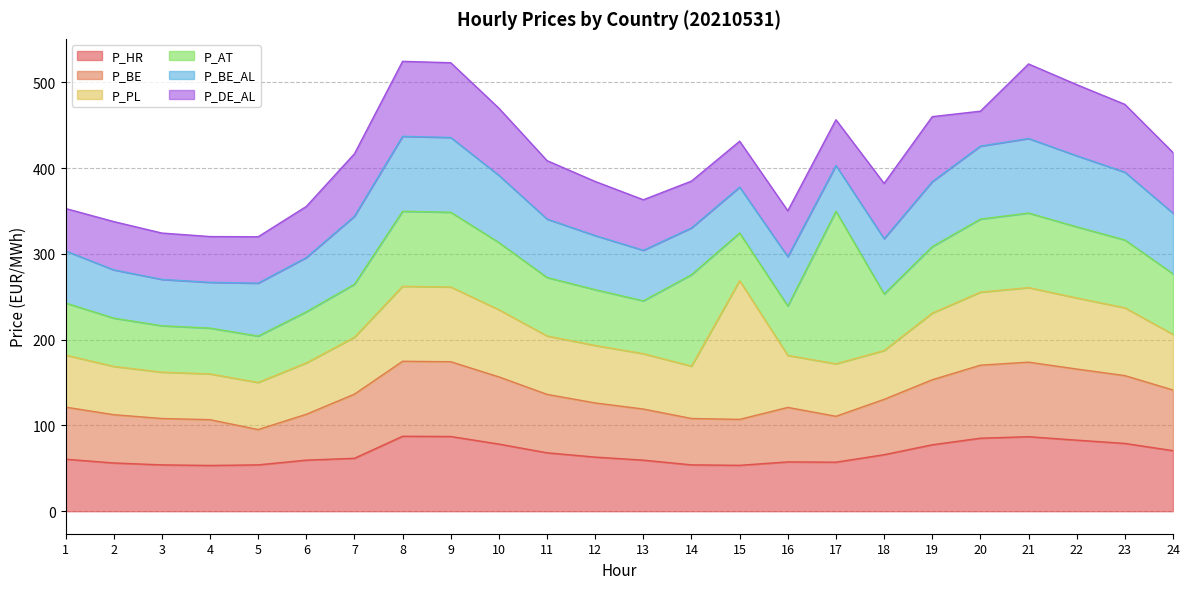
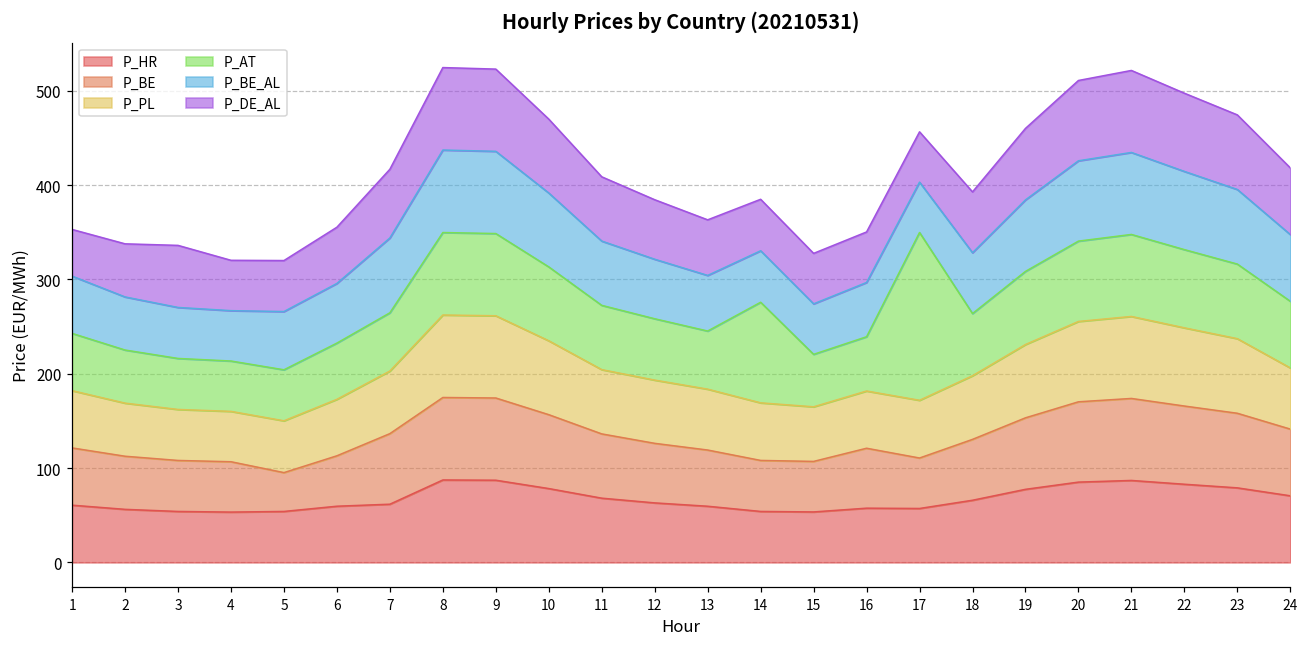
  {
    "P_PL": {
      "1": 60,
      "2": 60,
      "3": 50,
      "4": 50,
      "5": 50,
      "6": 60,
      "7": 70,
      "8": 90,
      "9": 90,
      "10": 80,
      "11": 70,
      "12": 70,
      "13": 60,
      "14": 60,
-     "15": 160,
+     "15": 60,
      "16": 60,
      "17": 60,
-     "18": 60,
+     "18": 70,
      "19": 80,
      "20": 90,
      "21": 90,
      "22": 80,
      "23": 80,
      "24": 60
    },
    "P_AT": {
      "1": 60,
      "2": 60,
      "3": 50,
      "4": 50,
      "5": 50,
      "6": 60,
      "7": 60,
      "8": 90,
      "9": 90,
      "10": 80,
      "11": 70,
      "12": 70,
      "13": 60,
      "14": 110,
      "15": 60,
      "16": 60,
      "17": 180,
      "18": 70,
      "19": 80,
      "20": 90,
      "21": 90,
      "22": 80,
      "23": 80,
      "24": 70
    },
    "P_BE_AL": {
      "1": 60,
      "2": 60,
      "3": 50,
      "4": 50,
      "5": 60,
      "6": 60,
      "7": 80,
      "8": 90,
      "9": 90,
      "10": 80,
      "11": 70,
      "12": 60,
      "13": 60,
      "14": 50,
      "15": 50,
      "16": 60,
      "17": 50,
      "18": 60,
      "19": 80,
      "20": 90,
      "21": 90,
      "22": 80,
      "23": 80,
      "24": 70
    },
    "P_DE_AL": {
      "1": 50,
      "2": 60,
-     "3": 50,
+     "3": 70,
      "4": 50,
      "5": 50,
      "6": 60,
      "7": 70,
      "8": 90,
      "9": 90,
      "10": 80,
      "11": 70,
      "12": 60,
      "13": 60,
      "14": 50,
      "15": 50,
      "16": 50,
      "17": 50,
      "18": 60,
      "19": 80,
-     "20": 40,
+     "20": 90,
      "21": 90,
      "22": 80,
      "23": 80,
      "24": 70
    }
  }
